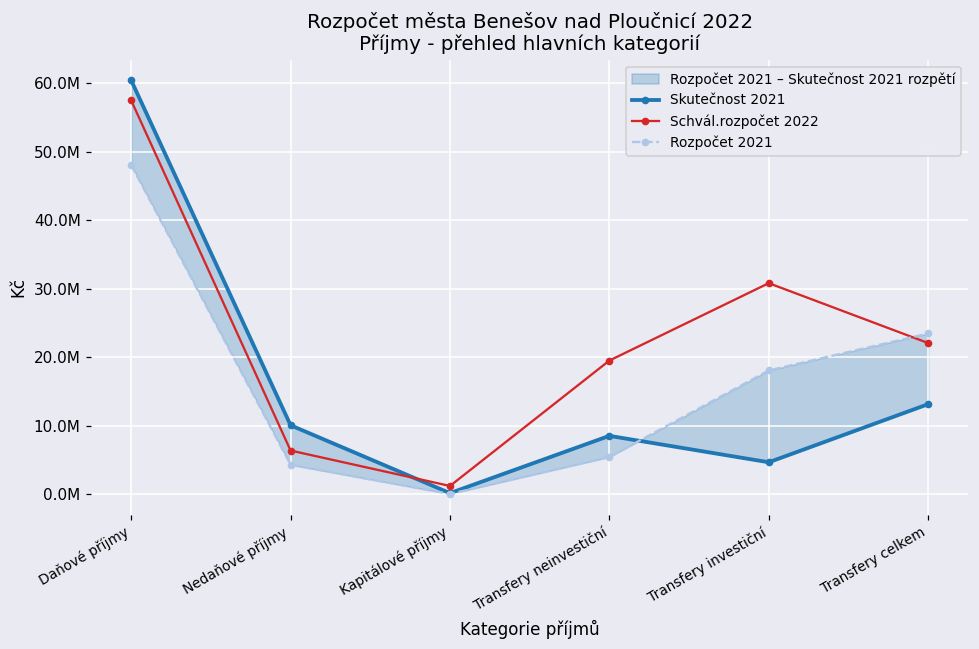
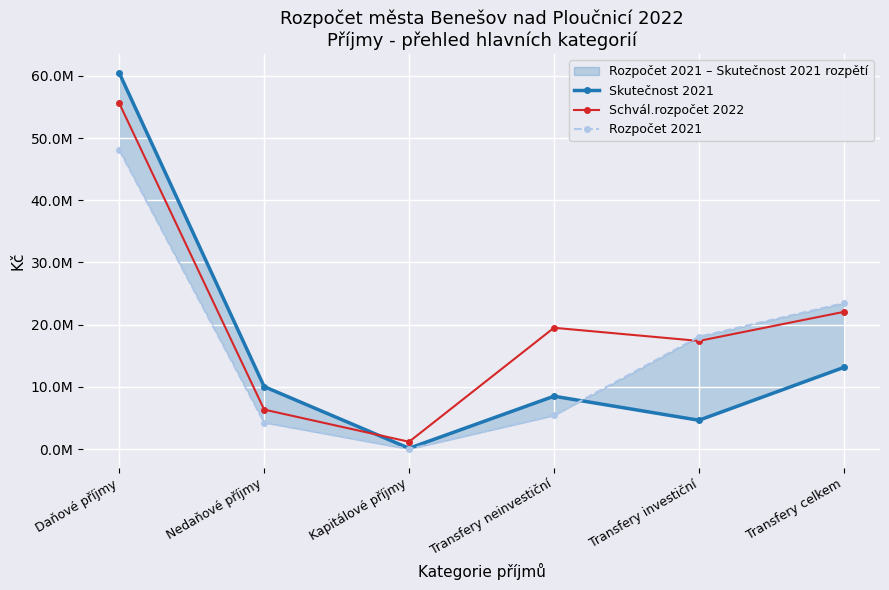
  {
    "Schvál.rozpočet 2022": {
-     "Daňové příjmy": 58000000,
+     "Daňové příjmy": 56000000,
      "Nedaňové příjmy": 6000000,
      "Kapitálové příjmy": 1000000,
      "Transfery neinvestiční": 19000000,
-     "Transfery investiční": 31000000,
+     "Transfery investiční": 17000000,
      "Transfery celkem": 22000000
    }
  }
